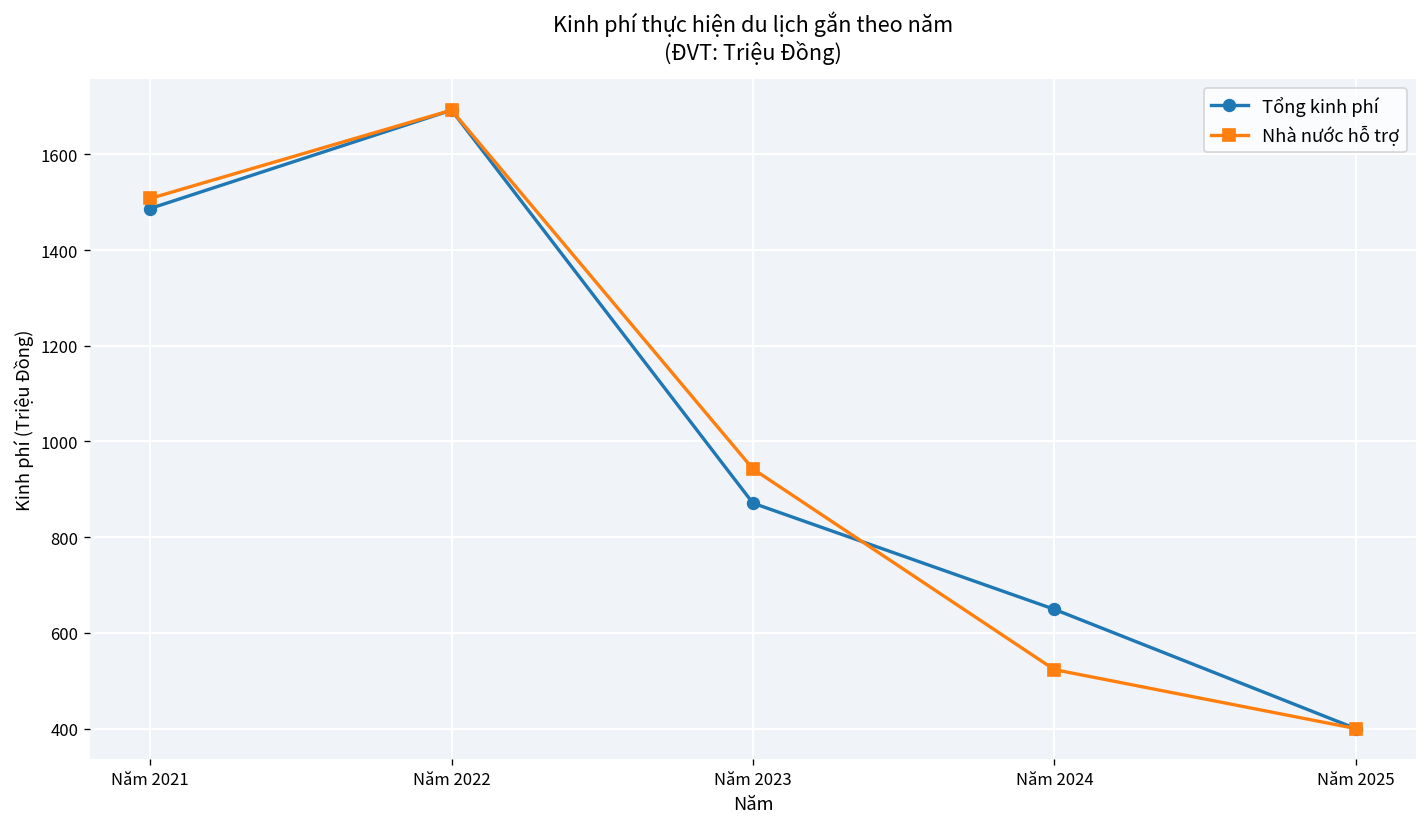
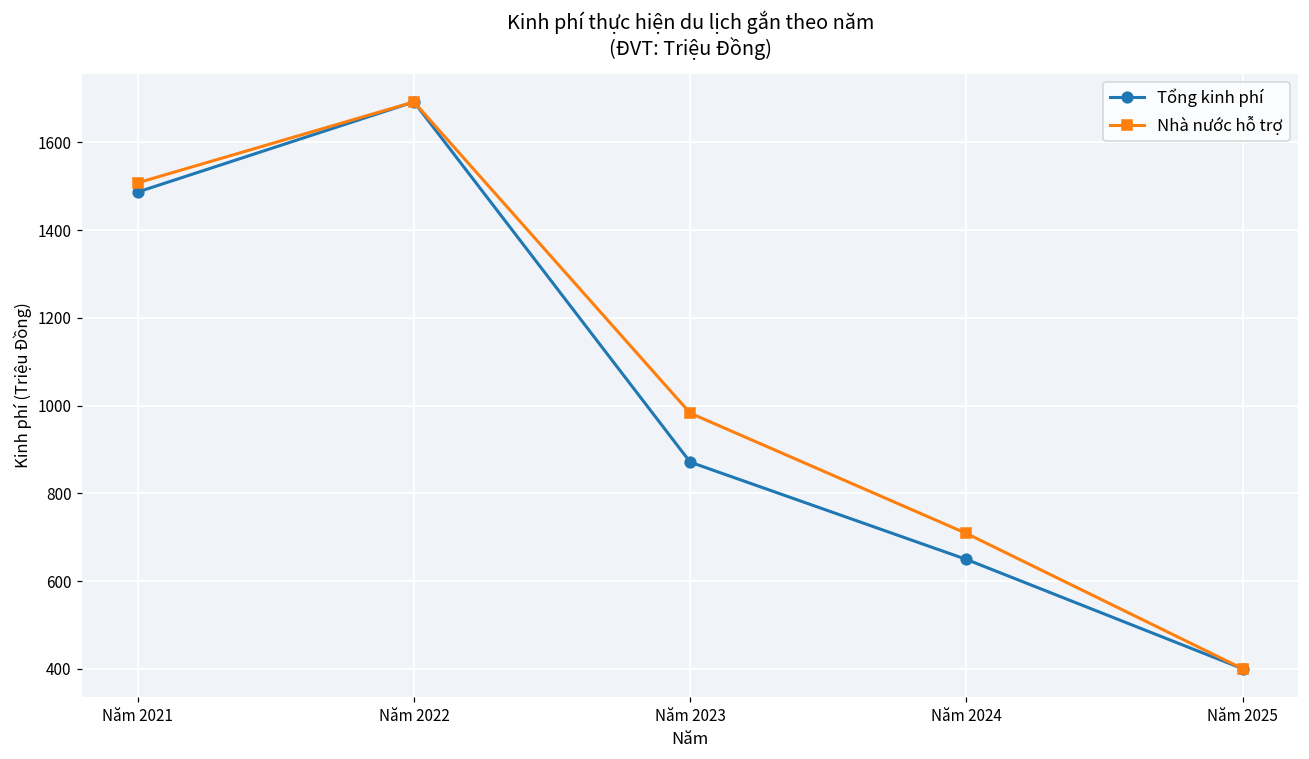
  {
    "Tổng kinh phí": {
      "Năm 2021": 1490,
      "Năm 2023": 870,
      "Năm 2024": 650
    },
    "Nhà nước hỗ trợ": {
      "Năm 2021": 1510,
-     "Năm 2023": 940,
-     "Năm 2024": 520
+     "Năm 2023": 980,
+     "Năm 2024": 710
    }
  }
